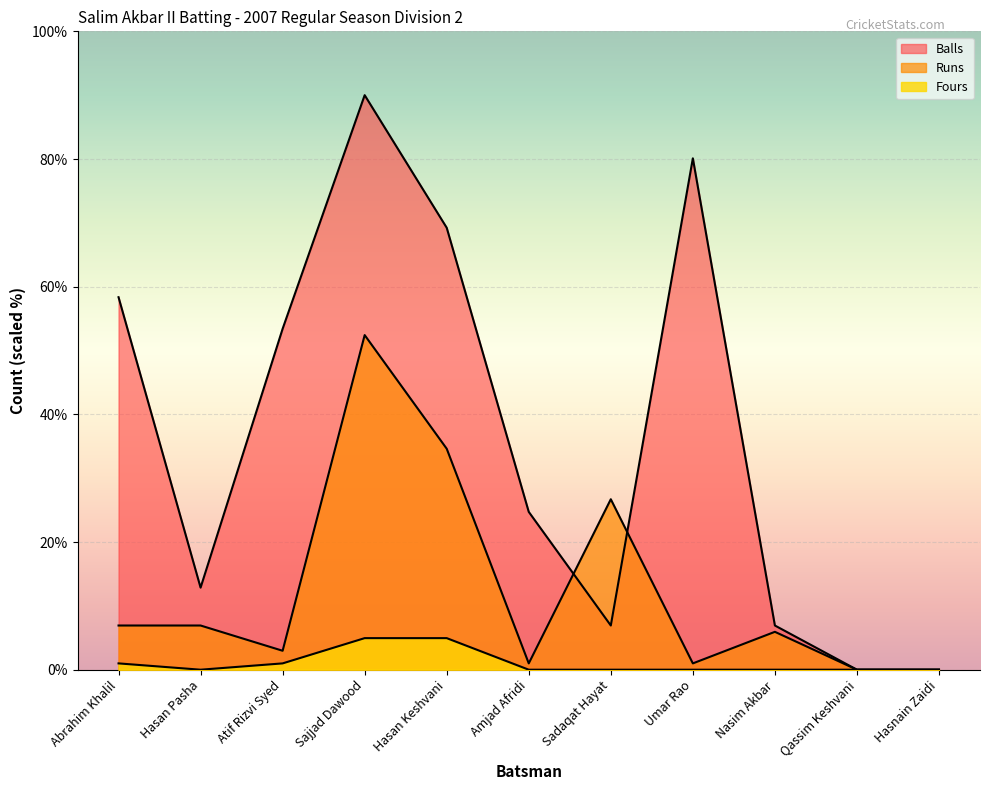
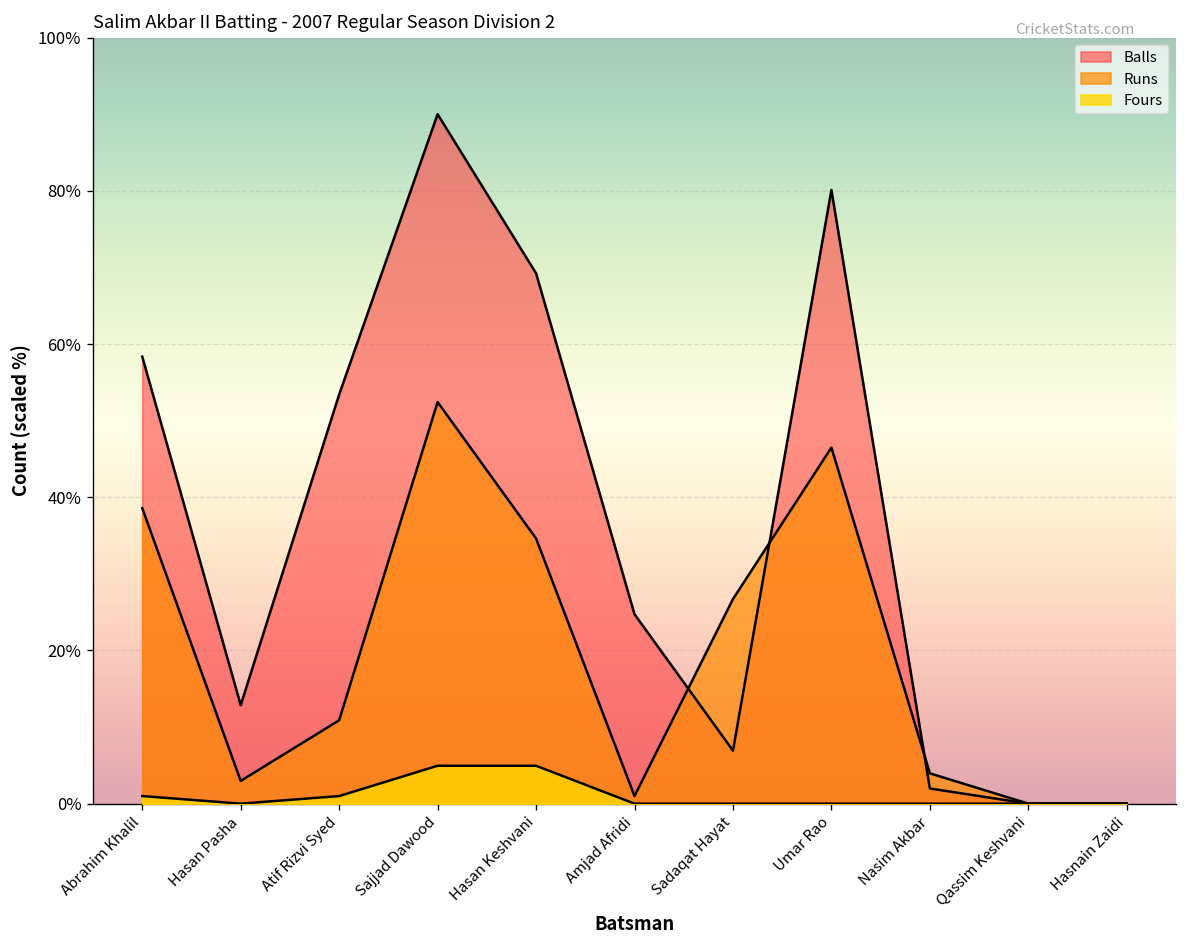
  {
    "Balls": {
      "Abrahim Khalil": "58%",
      "Hasan Pasha": "13%",
      "Atif Rizvi Syed": "53%",
      "Sajjad Dawood": "90%",
      "Hasan Keshvani": "69%",
      "Amjad Afridi": "25%",
      "Sadaqat Hayat": "7%",
      "Umar Rao": "80%",
-     "Nasim Akbar": "7%"
+     "Nasim Akbar": "2%"
    },
    "Runs": {
-     "Abrahim Khalil": "7%",
-     "Hasan Pasha": "7%",
-     "Atif Rizvi Syed": "3%",
+     "Abrahim Khalil": "39%",
+     "Hasan Pasha": "3%",
+     "Atif Rizvi Syed": "11%",
      "Sajjad Dawood": "52%",
      "Hasan Keshvani": "35%",
      "Amjad Afridi": "1%",
      "Sadaqat Hayat": "27%",
-     "Umar Rao": "1%",
-     "Nasim Akbar": "6%"
+     "Umar Rao": "46%",
+     "Nasim Akbar": "4%"
    },
    "Fours": {
      "Abrahim Khalil": "1%",
      "Hasan Pasha": "0%",
      "Atif Rizvi Syed": "1%",
      "Sajjad Dawood": "5%",
      "Hasan Keshvani": "5%",
      "Amjad Afridi": "0%",
      "Sadaqat Hayat": "0%",
      "Umar Rao": "0%",
      "Nasim Akbar": "0%"
    }
  }
